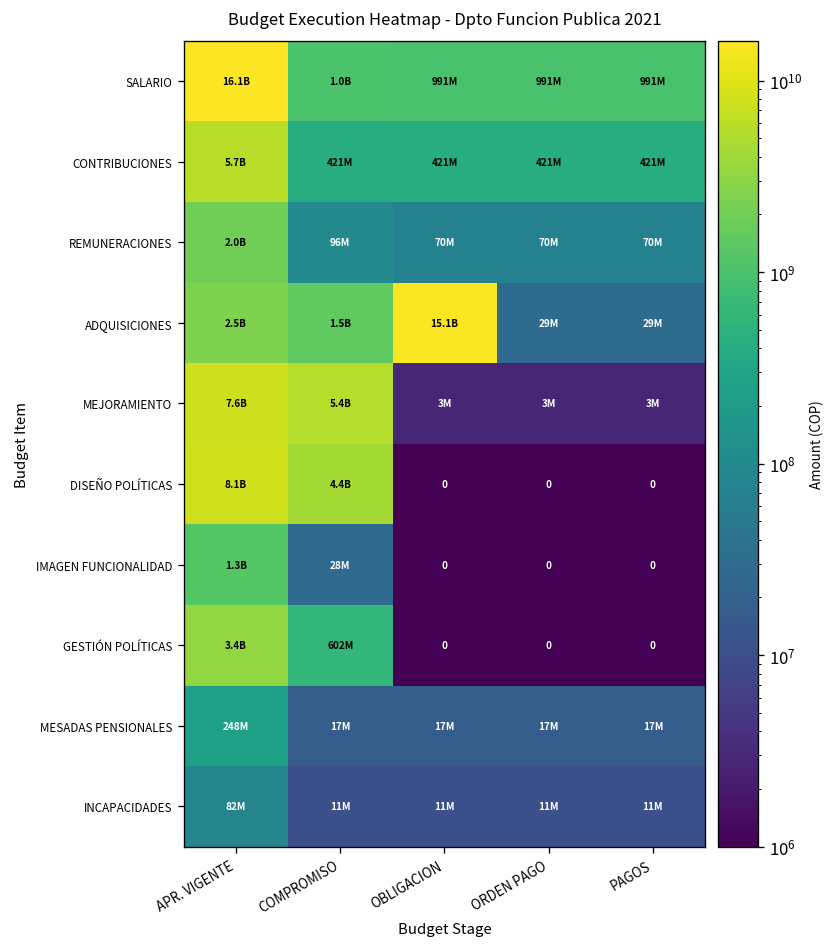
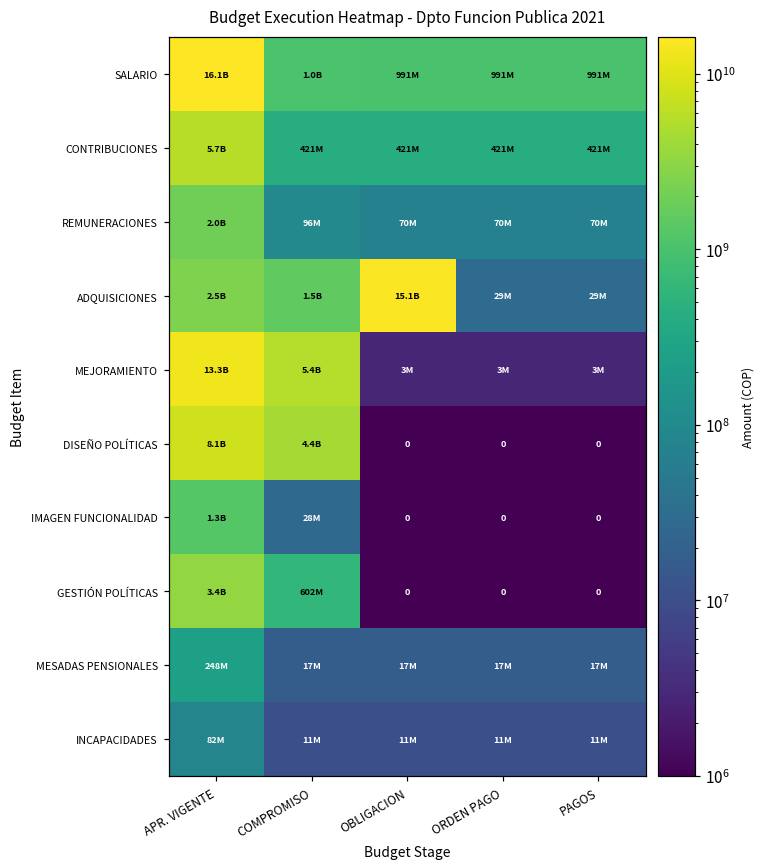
  {
    "SALARIO": {
      "APR. VIGENTE": "16.1B",
      "COMPROMISO": "1.0B",
      "OBLIGACION": "991M",
      "ORDEN PAGO": "991M",
      "PAGOS": "991M"
    },
    "CONTRIBUCIONES": {
      "APR. VIGENTE": "5.7B",
      "COMPROMISO": "421M",
      "OBLIGACION": "421M",
      "ORDEN PAGO": "421M",
      "PAGOS": "421M"
    },
    "REMUNERACIONES": {
      "APR. VIGENTE": "2.0B",
      "COMPROMISO": "96M",
      "OBLIGACION": "70M",
      "ORDEN PAGO": "70M",
      "PAGOS": "70M"
    },
    "ADQUISICIONES": {
      "APR. VIGENTE": "2.5B",
      "COMPROMISO": "1.5B",
      "OBLIGACION": "15.1B",
      "ORDEN PAGO": "29M",
      "PAGOS": "29M"
    },
    "MEJORAMIENTO": {
-     "APR. VIGENTE": "7.6B",
+     "APR. VIGENTE": "13.3B",
      "COMPROMISO": "5.4B",
      "OBLIGACION": "3M",
      "ORDEN PAGO": "3M",
      "PAGOS": "3M"
    },
    "DISEÑO POLÍTICAS": {
      "APR. VIGENTE": "8.1B",
      "COMPROMISO": "4.4B",
      "OBLIGACION": "0",
      "ORDEN PAGO": "0",
      "PAGOS": "0"
    },
    "IMAGEN FUNCIONALIDAD": {
      "APR. VIGENTE": "1.3B",
      "COMPROMISO": "28M",
      "OBLIGACION": "0",
      "ORDEN PAGO": "0",
      "PAGOS": "0"
    },
    "GESTIÓN POLÍTICAS": {
      "APR. VIGENTE": "3.4B",
      "COMPROMISO": "602M",
      "OBLIGACION": "0",
      "ORDEN PAGO": "0",
      "PAGOS": "0"
    },
    "MESADAS PENSIONALES": {
      "APR. VIGENTE": "248M",
      "COMPROMISO": "17M",
      "OBLIGACION": "17M",
      "ORDEN PAGO": "17M",
      "PAGOS": "17M"
    },
    "INCAPACIDADES": {
      "APR. VIGENTE": "82M",
      "COMPROMISO": "11M",
      "OBLIGACION": "11M",
      "ORDEN PAGO": "11M",
      "PAGOS": "11M"
    }
  }
